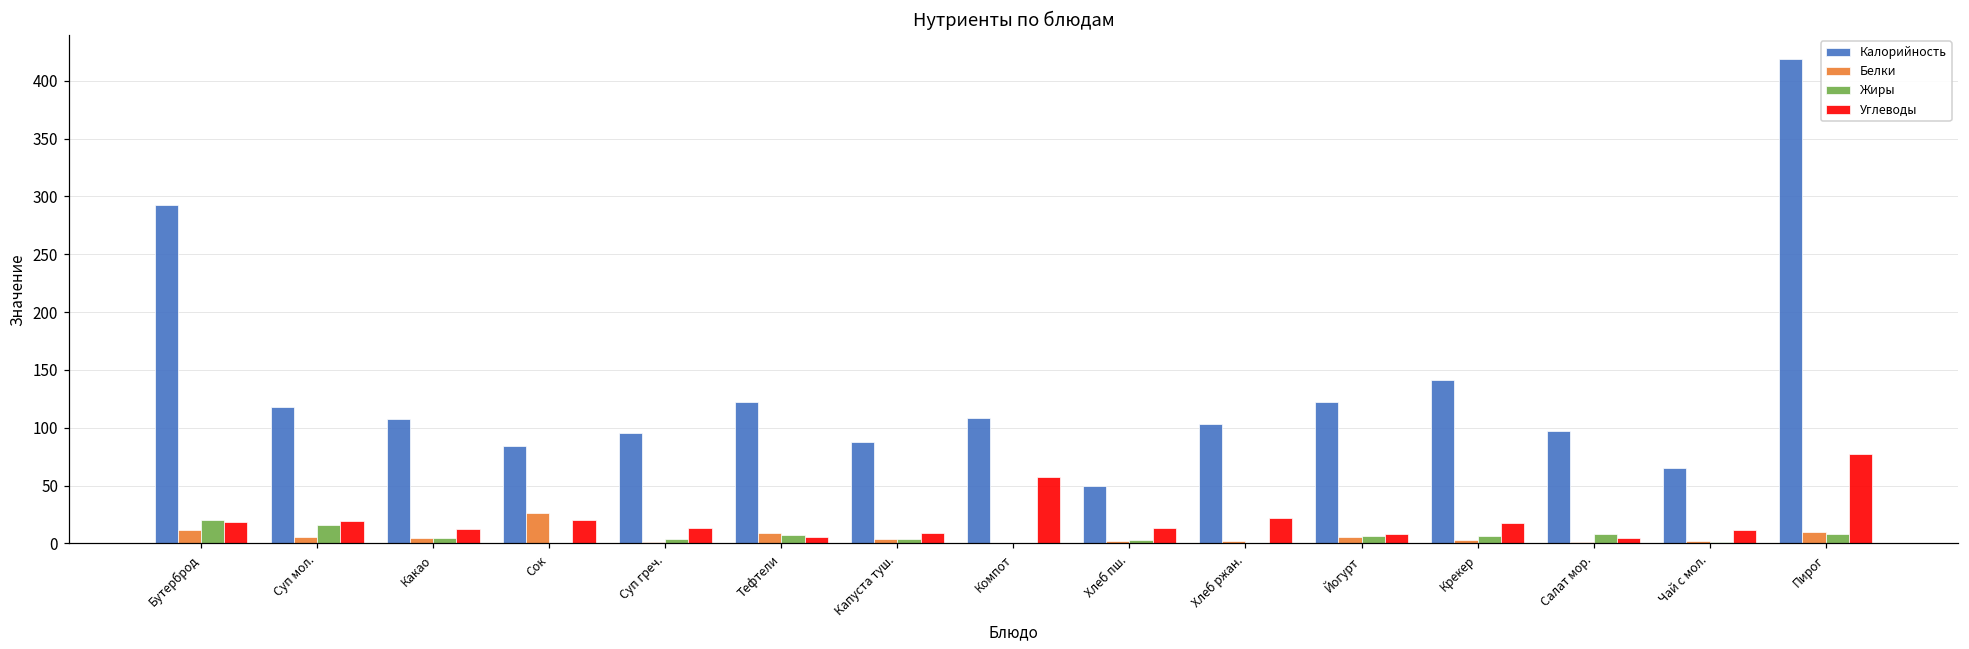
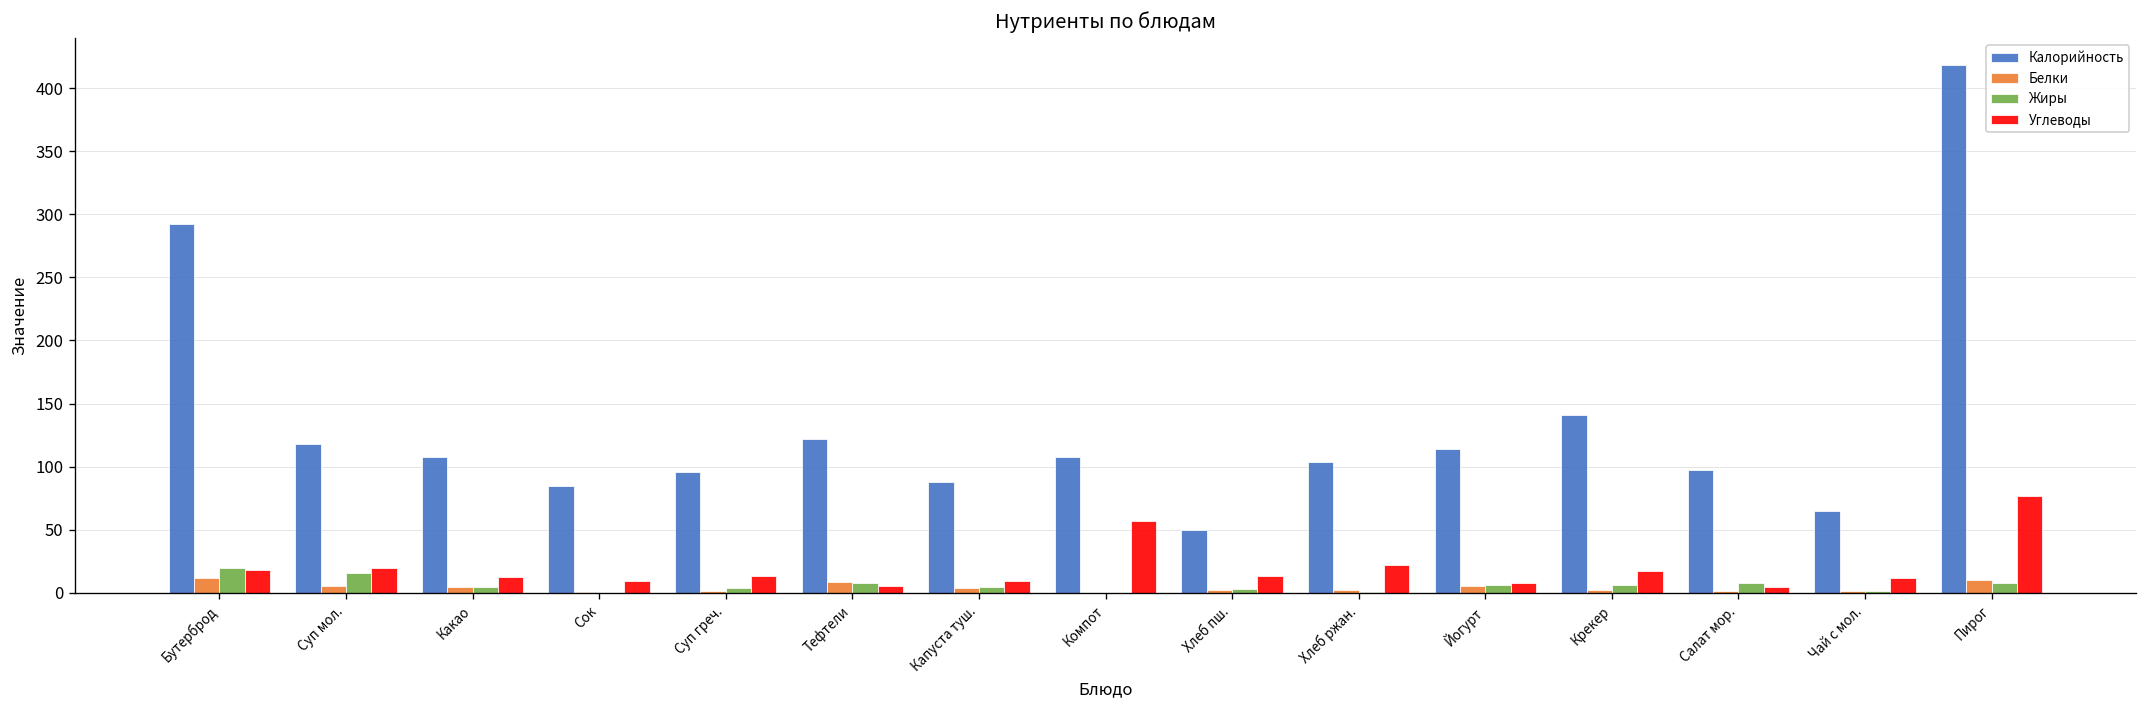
  {
    "Калорийность": {
      "Бутерброд": 292,
      "Суп мол.": 118,
      "Какао": 108,
      "Сок": 84,
      "Суп греч.": 96,
      "Тефтели": 122,
      "Капуста туш.": 88,
      "Компот": 108,
      "Хлеб пш.": 50,
      "Хлеб ржан.": 103,
-     "Йогурт": 122,
+     "Йогурт": 114,
      "Крекер": 141,
      "Салат мор.": 98,
      "Чай с мол.": 65,
      "Пирог": 418
    },
    "Белки": {
      "Бутерброд": 12,
      "Суп мол.": 6,
      "Какао": 5,
-     "Сок": 26,
+     "Сок": 1,
      "Тефтели": 9,
      "Капуста туш.": 3,
      "Йогурт": 6,
      "Крекер": 3,
      "Пирог": 10
    },
    "Жиры": {
      "Бутерброд": 20,
      "Суп мол.": 16,
      "Какао": 4,
      "Сок": 0,
      "Суп греч.": 4,
      "Тефтели": 7,
      "Капуста туш.": 4,
      "Хлеб пш.": 3,
      "Йогурт": 6,
      "Крекер": 6,
      "Салат мор.": 8,
      "Пирог": 8
    },
    "Углеводы": {
      "Бутерброд": 18,
      "Суп мол.": 20,
      "Какао": 13,
-     "Сок": 20,
+     "Сок": 9,
      "Суп греч.": 14,
      "Тефтели": 5,
      "Капуста туш.": 9,
      "Компот": 57,
      "Хлеб пш.": 14,
      "Хлеб ржан.": 22,
      "Йогурт": 8,
      "Крекер": 17,
      "Салат мор.": 5,
      "Чай с мол.": 12,
      "Пирог": 77
    }
  }
